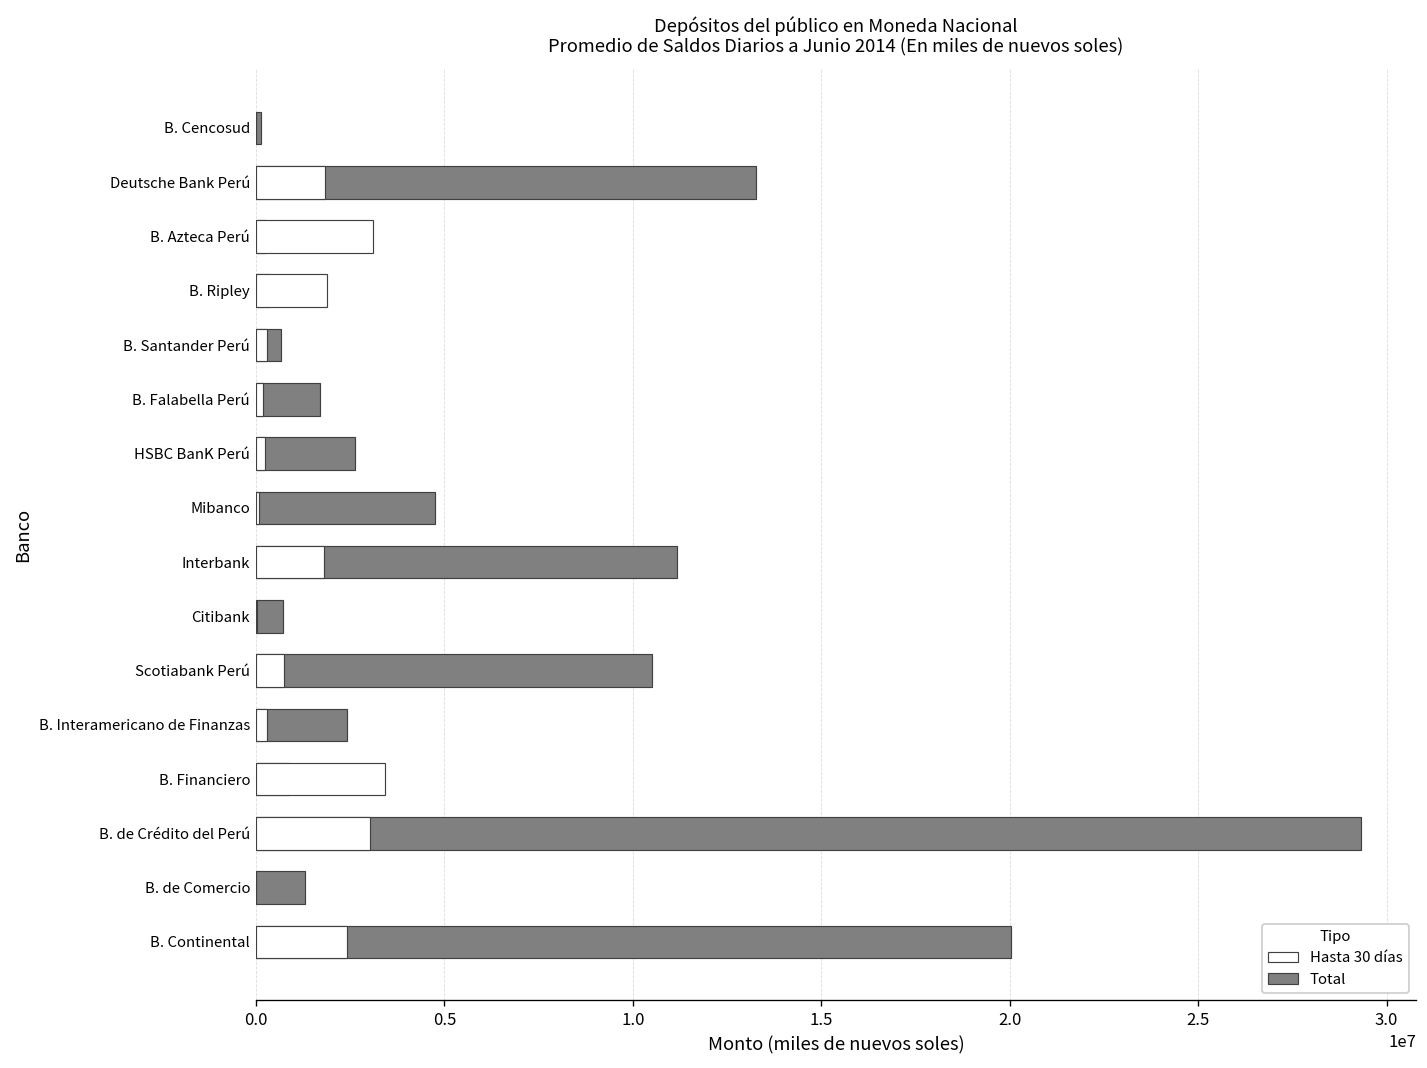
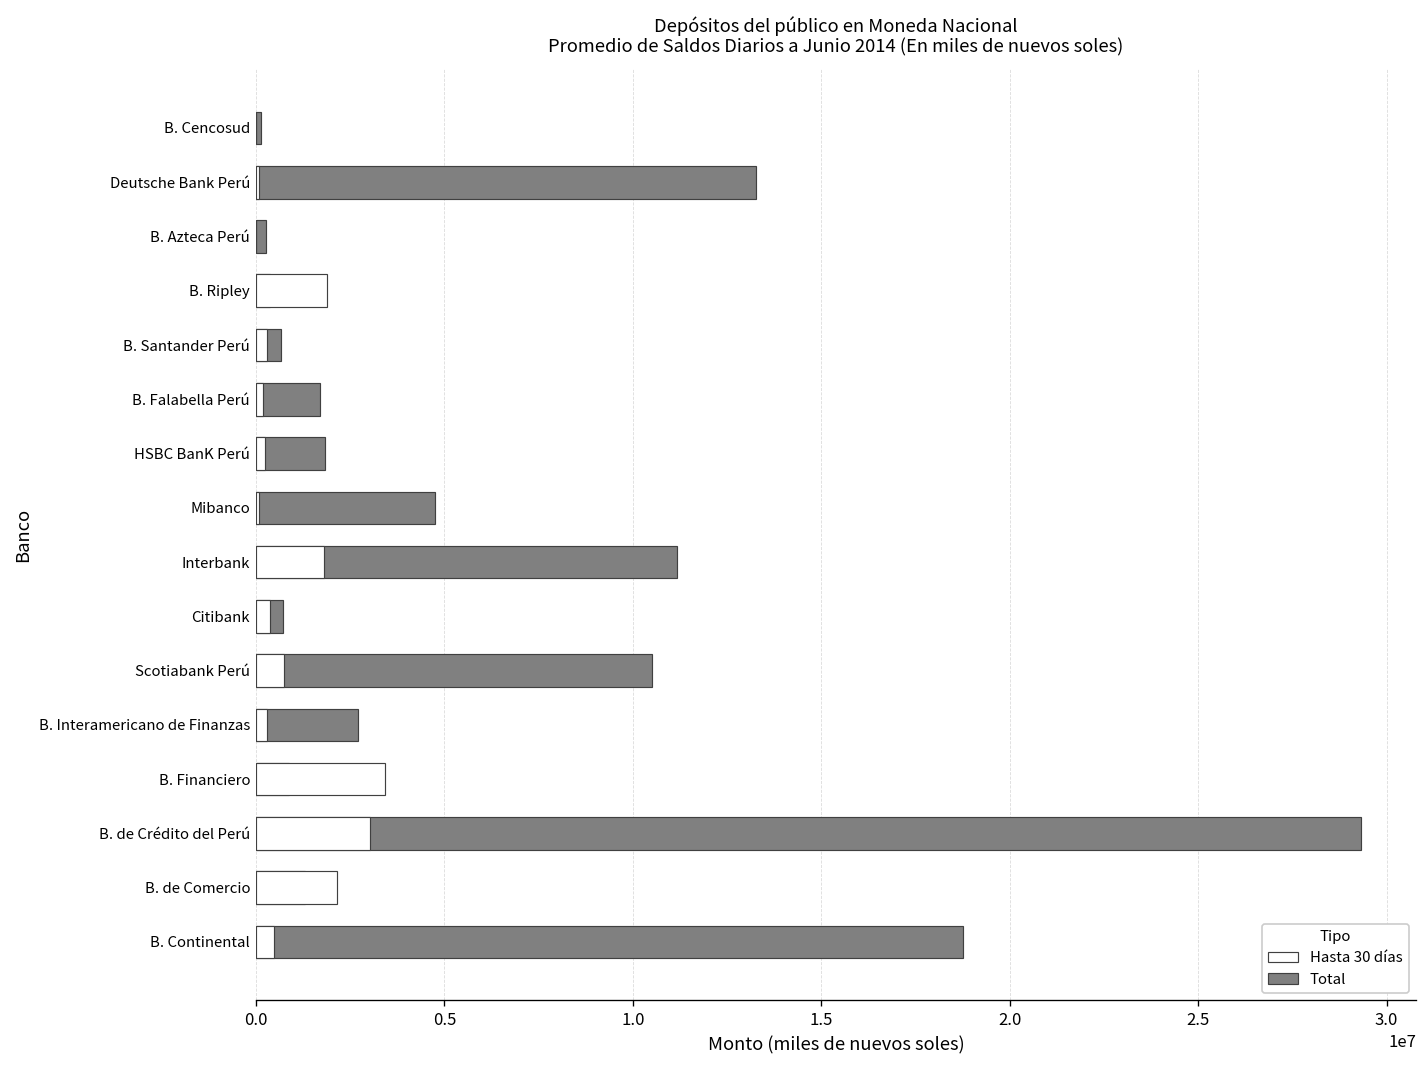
  {
    "Total": {
      "B. Cencosud": 100000,
      "Deutsche Bank Perú": 13300000,
      "B. Santander Perú": 700000,
      "B. Falabella Perú": 1700000,
-     "HSBC BanK Perú": 2600000,
+     "HSBC BanK Perú": 1800000,
      "Mibanco": 4800000,
      "Interbank": 11200000,
      "Citibank": 700000,
      "Scotiabank Perú": 10500000,
-     "B. Interamericano de Finanzas": 2400000,
+     "B. Interamericano de Finanzas": 2700000,
      "B. de Crédito del Perú": 29300000,
-     "B. Continental": 20000000
+     "B. Continental": 18800000
    },
    "Hasta 30 días": {
-     "Deutsche Bank Perú": 1800000,
-     "B. Azteca Perú": 3100000,
+     "Deutsche Bank Perú": 100000,
+     "B. Azteca Perú": 0,
      "B. Ripley": 1900000,
-     "Citibank": 0,
+     "Citibank": 400000,
      "B. Financiero": 3400000,
-     "B. de Comercio": 0,
-     "B. Continental": 2400000
+     "B. de Comercio": 2100000,
+     "B. Continental": 500000
    }
  }
